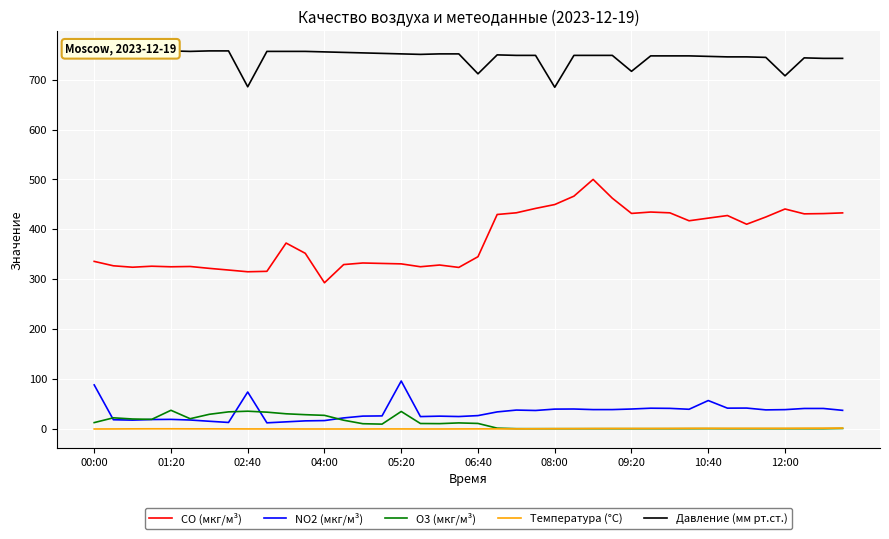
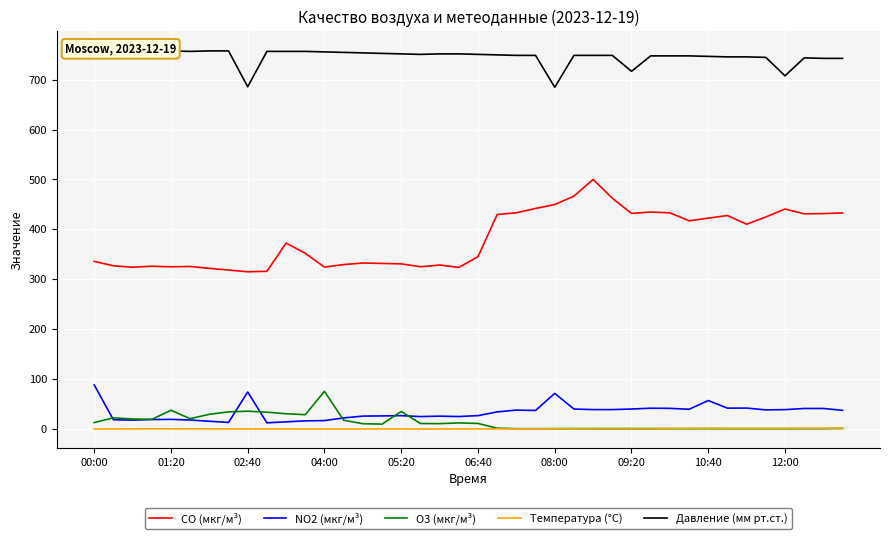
  {
    "CO (мкг/м³)": {
      "00:00": 340,
      "01:20": 320,
      "02:40": 310,
-     "04:00": 290,
+     "04:00": 320,
      "05:20": 330,
      "06:40": 350,
      "08:00": 450,
      "09:20": 430,
      "10:40": 420,
      "12:00": 440
    },
    "NO2 (мкг/м³)": {
      "00:00": 90,
      "01:20": 20,
      "02:40": 70,
      "04:00": 20,
-     "05:20": 100,
+     "05:20": 30,
      "06:40": 30,
-     "08:00": 40,
+     "08:00": 70,
      "09:20": 40,
      "10:40": 60,
      "12:00": 40
    },
    "O3 (мкг/м³)": {
      "00:00": 10,
      "01:20": 40,
      "02:40": 40,
-     "04:00": 30,
+     "04:00": 70,
      "05:20": 30,
      "06:40": 10
    },
    "Температура (°C)": {
      "00:00": 0,
      "01:20": 0,
      "02:40": 0,
      "04:00": 0,
      "05:20": 0,
      "06:40": 0
    },
    "Давление (мм рт.ст.)": {
      "02:40": 690,
      "04:00": 760,
      "05:20": 750,
-     "06:40": 710,
+     "06:40": 750,
      "08:00": 690,
      "09:20": 720,
      "10:40": 750,
      "12:00": 710
    }
  }
